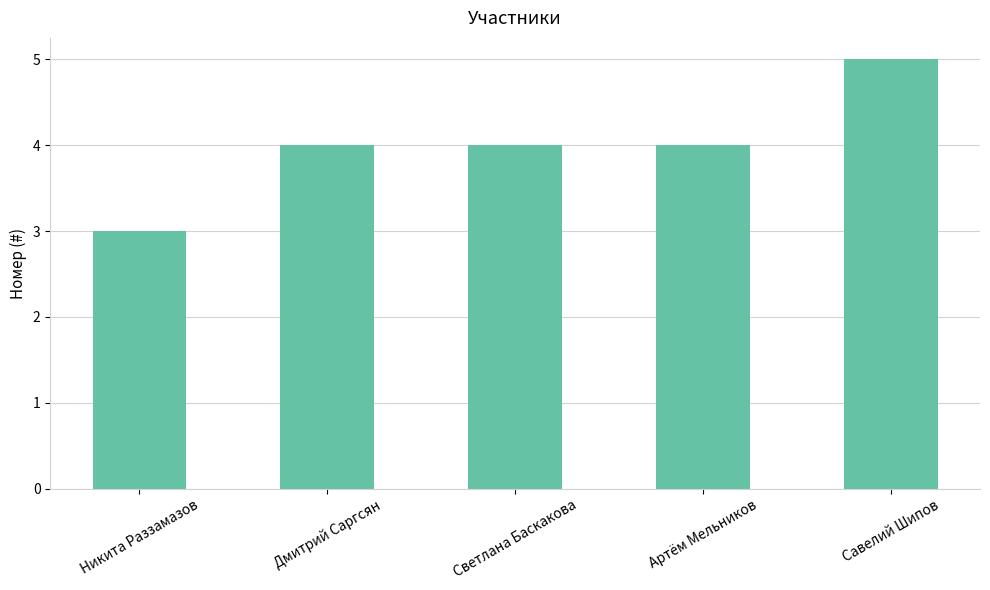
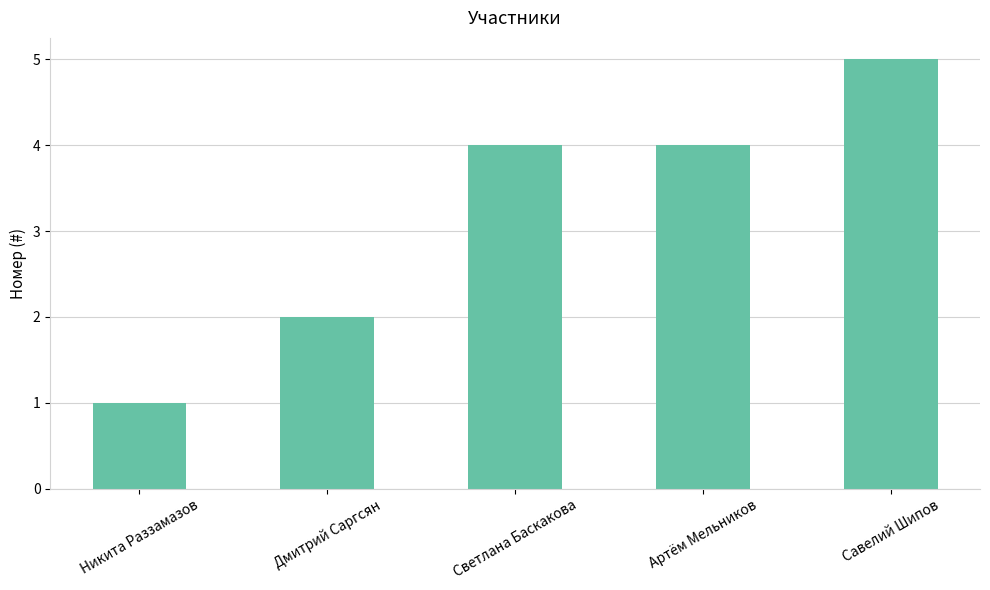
  {
-   "Никита Раззамазов": 3,
-   "Дмитрий Саргсян": 4,
+   "Никита Раззамазов": 1,
+   "Дмитрий Саргсян": 2,
    "Светлана Баскакова": 4,
    "Артём Мельников": 4,
    "Савелий Шипов": 5
  }
